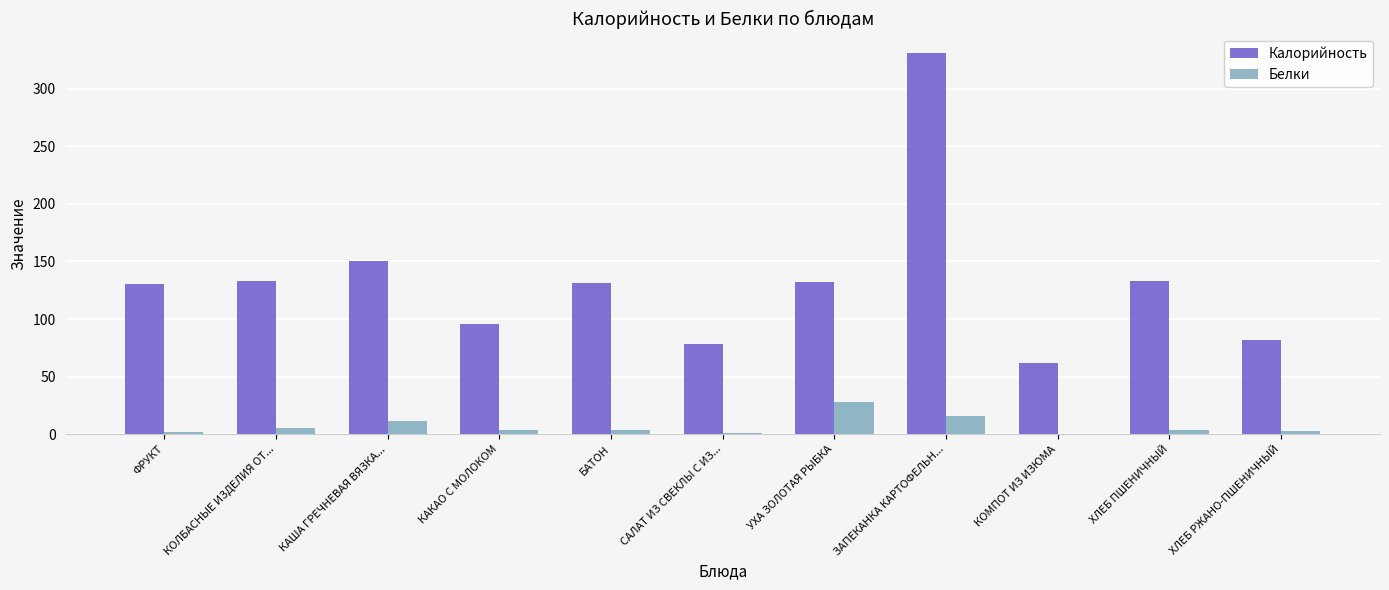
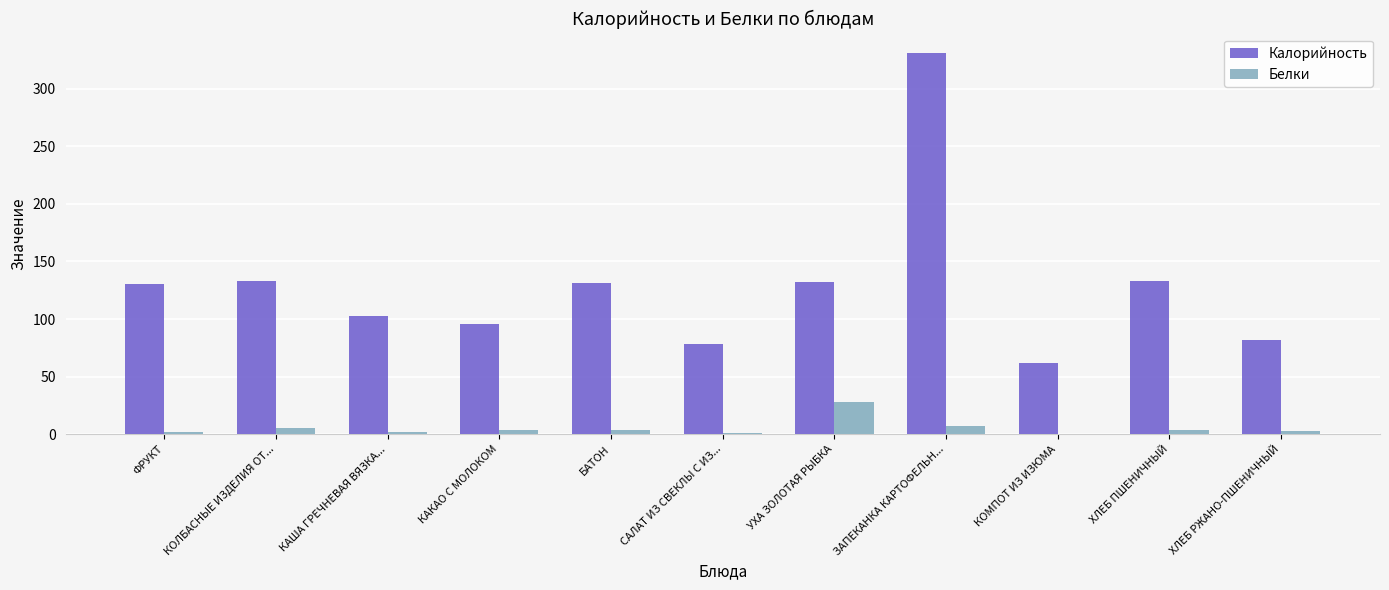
  {
    "Калорийность": {
      "ФРУКТ": 130,
      "КОЛБАСНЫЕ ИЗДЕЛИЯ ОТ...": 133,
-     "КАША ГРЕЧНЕВАЯ ВЯЗКА...": 150,
+     "КАША ГРЕЧНЕВАЯ ВЯЗКА...": 103,
      "КАКАО С МОЛОКОМ": 96,
      "БАТОН": 131,
      "САЛАТ ИЗ СВЕКЛЫ С ИЗ...": 78,
      "УХА ЗОЛОТАЯ РЫБКА": 132,
      "ЗАПЕКАНКА КАРТОФЕЛЬН...": 331,
      "КОМПОТ ИЗ ИЗЮМА": 62,
      "ХЛЕБ ПШЕНИЧНЫЙ": 133,
      "ХЛЕБ РЖАНО-ПШЕНИЧНЫЙ": 82
    },
    "Белки": {
      "КОЛБАСНЫЕ ИЗДЕЛИЯ ОТ...": 6,
-     "КАША ГРЕЧНЕВАЯ ВЯЗКА...": 11,
+     "КАША ГРЕЧНЕВАЯ ВЯЗКА...": 2,
      "КАКАО С МОЛОКОМ": 4,
      "БАТОН": 4,
      "УХА ЗОЛОТАЯ РЫБКА": 28,
-     "ЗАПЕКАНКА КАРТОФЕЛЬН...": 15,
+     "ЗАПЕКАНКА КАРТОФЕЛЬН...": 7,
      "КОМПОТ ИЗ ИЗЮМА": 0,
      "ХЛЕБ ПШЕНИЧНЫЙ": 4,
      "ХЛЕБ РЖАНО-ПШЕНИЧНЫЙ": 3
    }
  }
